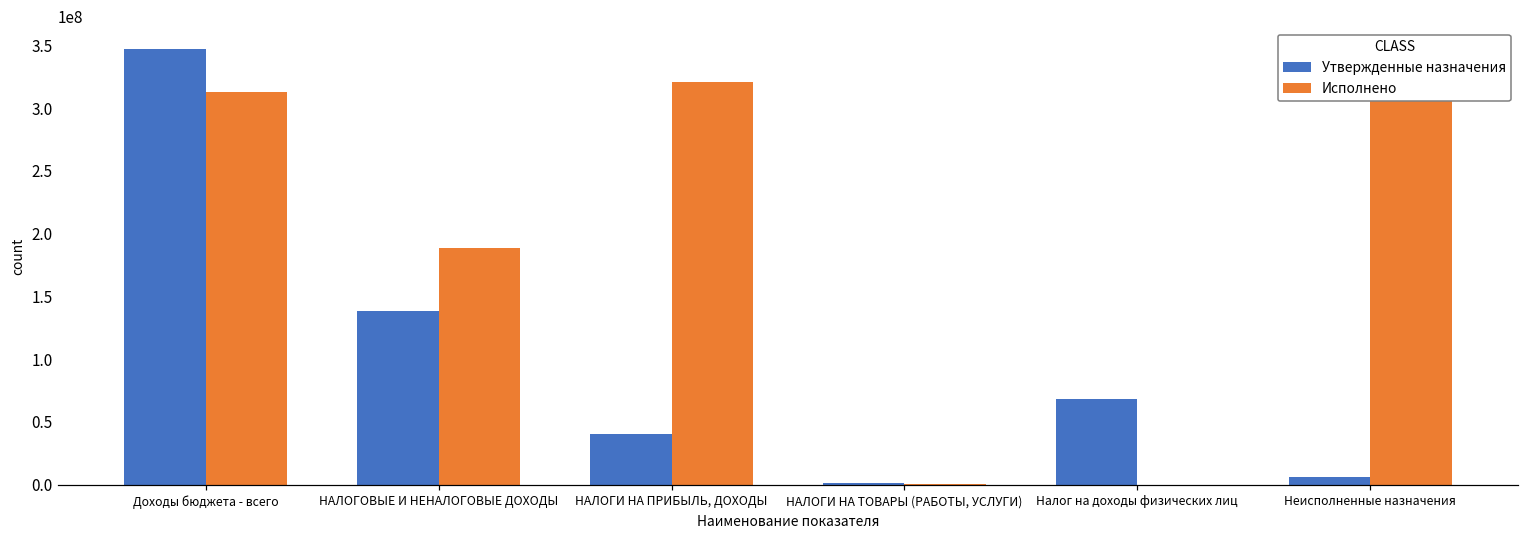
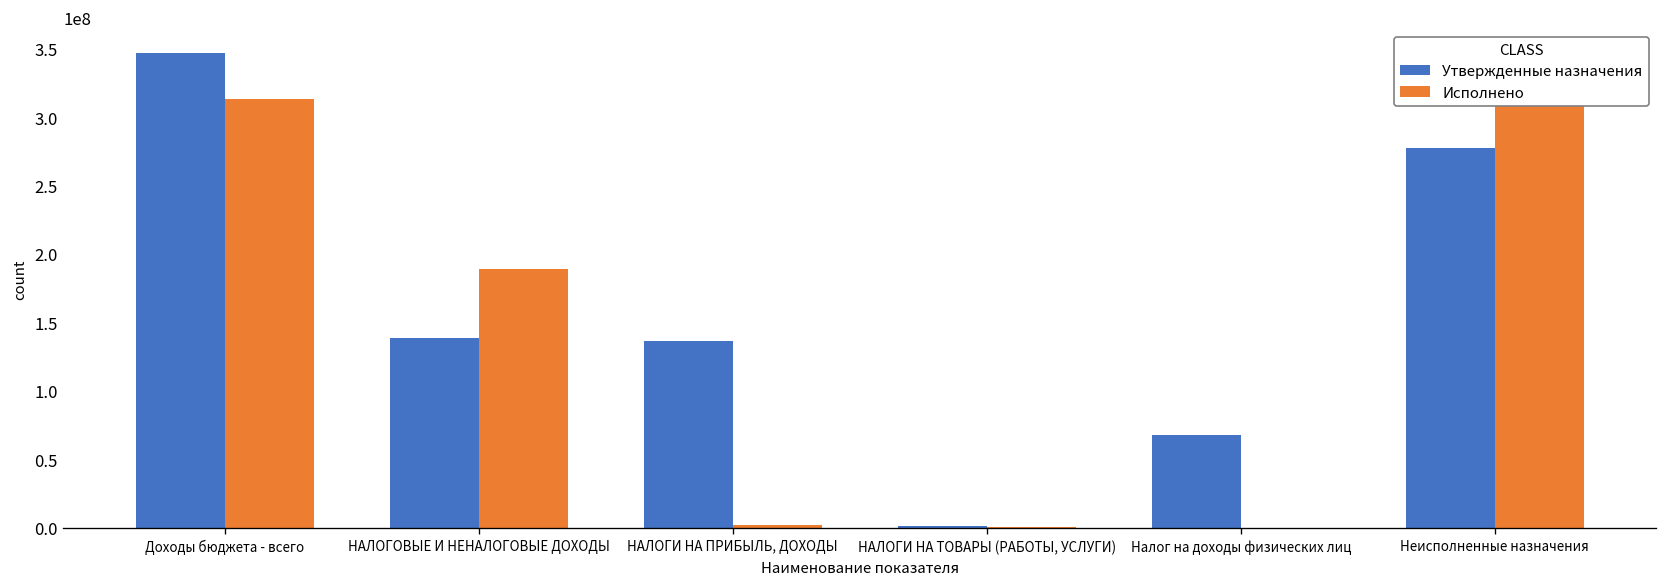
  {
    "Утвержденные назначения": {
      "Доходы бюджета - всего": 347000000,
      "НАЛОГОВЫЕ И НЕНАЛОГОВЫЕ ДОХОДЫ": 139000000,
-     "НАЛОГИ НА ПРИБЫЛЬ, ДОХОДЫ": 40000000,
+     "НАЛОГИ НА ПРИБЫЛЬ, ДОХОДЫ": 137000000,
      "Налог на доходы физических лиц": 68000000,
-     "Неисполненные назначения": 6000000
+     "Неисполненные назначения": 277000000
    },
    "Исполнено": {
      "Доходы бюджета - всего": 313000000,
      "НАЛОГОВЫЕ И НЕНАЛОГОВЫЕ ДОХОДЫ": 189000000,
-     "НАЛОГИ НА ПРИБЫЛЬ, ДОХОДЫ": 321000000
+     "НАЛОГИ НА ПРИБЫЛЬ, ДОХОДЫ": 2000000
    }
  }
